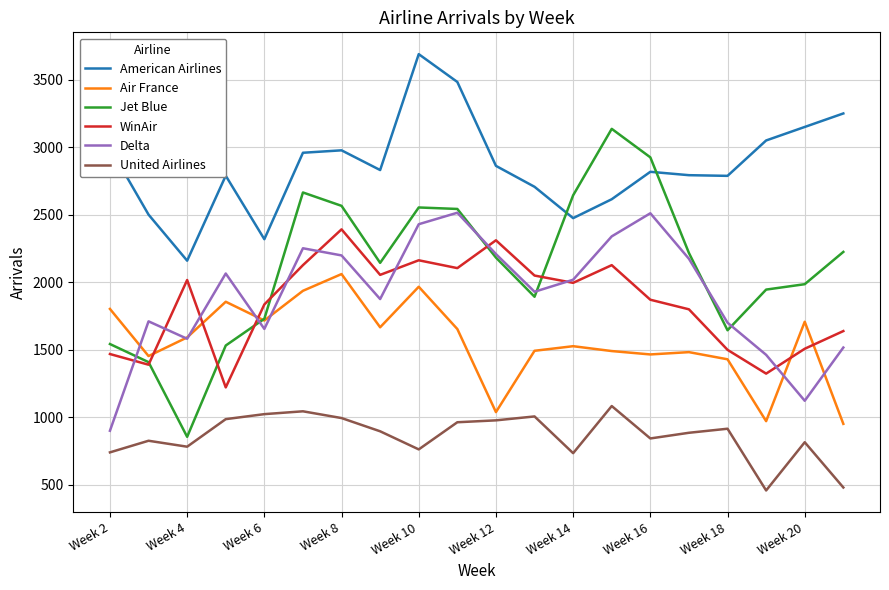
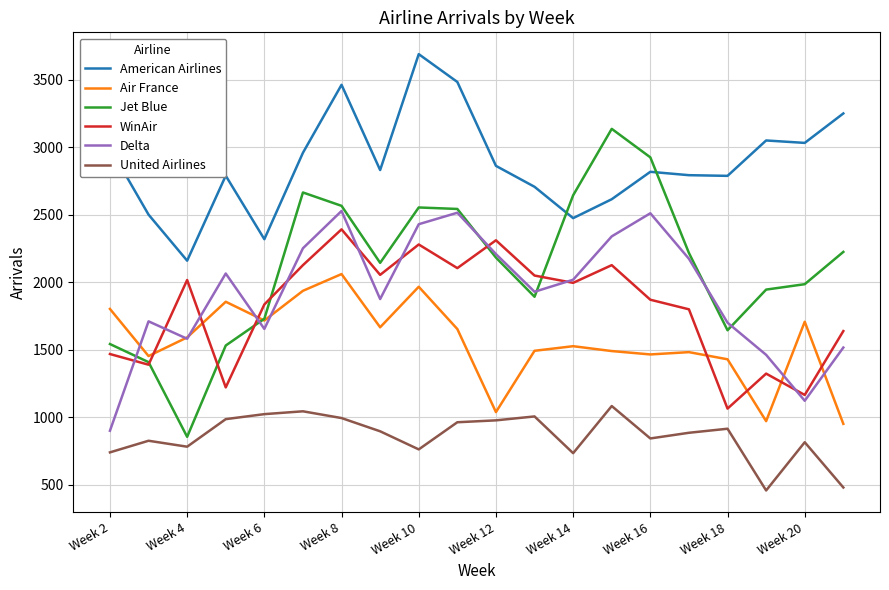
  {
    "American Airlines": {
      "Week 4": 2160,
      "Week 6": 2320,
-     "Week 8": 2980,
+     "Week 8": 3460,
      "Week 10": 3690,
      "Week 12": 2860,
      "Week 14": 2470,
      "Week 16": 2820,
      "Week 18": 2790,
-     "Week 20": 3150
+     "Week 20": 3030
    },
    "Air France": {
      "Week 2": 1800,
      "Week 8": 2060,
      "Week 10": 1970,
      "Week 12": 1040,
      "Week 14": 1530,
      "Week 16": 1470,
      "Week 18": 1430,
      "Week 20": 1710
    },
    "Jet Blue": {
      "Week 2": 1540,
      "Week 4": 860,
      "Week 8": 2570,
      "Week 10": 2550,
      "Week 12": 2180,
      "Week 14": 2640,
      "Week 16": 2920,
      "Week 18": 1640,
      "Week 20": 1990
    },
    "WinAir": {
      "Week 2": 1470,
      "Week 4": 2020,
      "Week 6": 1840,
      "Week 8": 2390,
-     "Week 10": 2160,
+     "Week 10": 2280,
      "Week 12": 2310,
      "Week 14": 2000,
      "Week 16": 1870,
-     "Week 18": 1500,
-     "Week 20": 1510
+     "Week 18": 1060,
+     "Week 20": 1170
    },
    "Delta": {
      "Week 2": 900,
      "Week 6": 1650,
-     "Week 8": 2200,
+     "Week 8": 2530,
      "Week 10": 2430,
      "Week 12": 2210,
      "Week 14": 2020,
      "Week 16": 2510,
      "Week 18": 1700,
      "Week 20": 1120
    },
    "United Airlines": {
      "Week 2": 740,
      "Week 4": 780,
      "Week 6": 1020,
      "Week 8": 990,
      "Week 10": 760,
      "Week 12": 980,
      "Week 14": 730,
      "Week 16": 840,
      "Week 18": 920,
      "Week 20": 820
    }
  }
